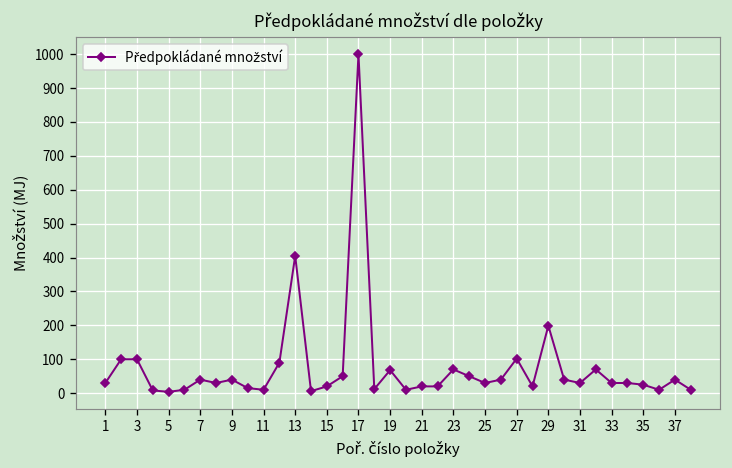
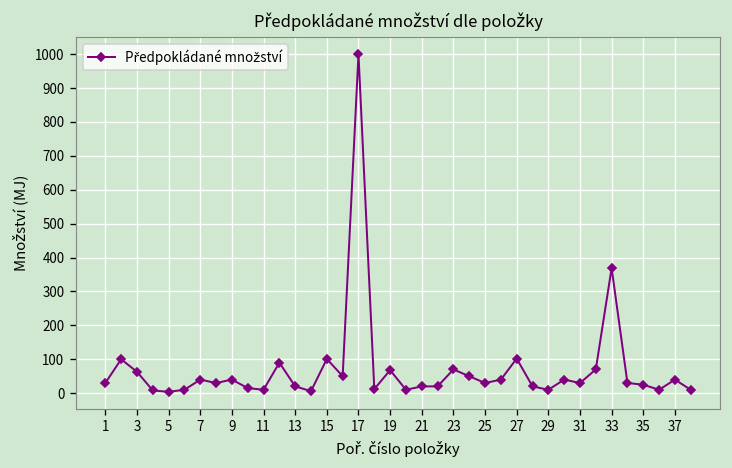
  {
    "1": 30,
-   "3": 100,
+   "3": 60,
    "5": 0,
    "7": 40,
    "9": 40,
    "11": 10,
-   "13": 410,
-   "15": 20,
+   "13": 20,
+   "15": 100,
    "17": 1000,
    "19": 70,
    "21": 20,
    "23": 70,
    "25": 30,
    "27": 100,
-   "29": 200,
+   "29": 10,
    "31": 30,
-   "33": 30,
+   "33": 370,
    "35": 30,
    "37": 40
  }
